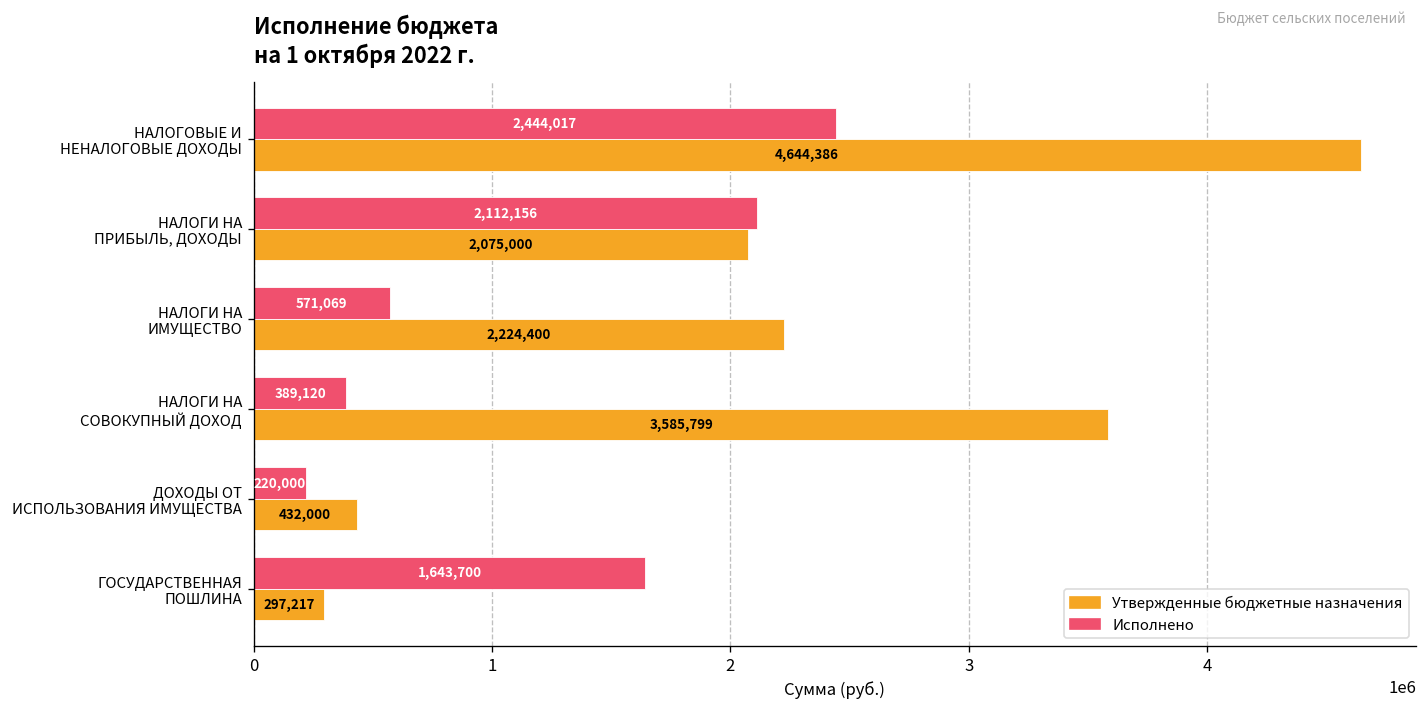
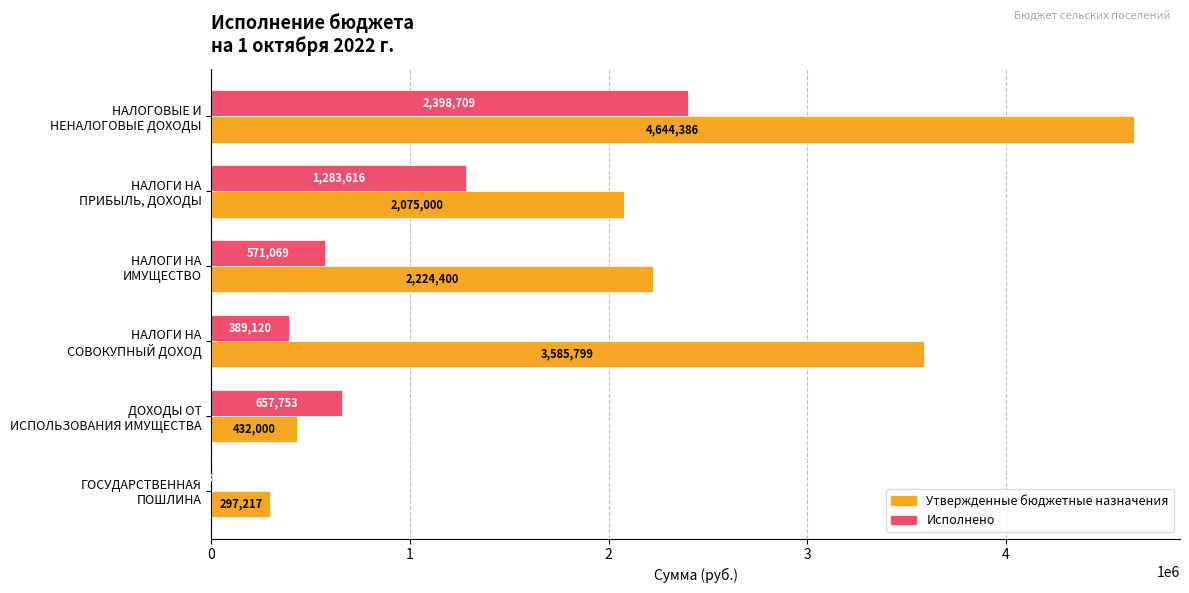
  {
    "Утвержденные бюджетные назначения": {
      "НАЛОГОВЫЕ И НЕНАЛОГОВЫЕ ДОХОДЫ": "4,644,386",
      "НАЛОГИ НА ПРИБЫЛЬ, ДОХОДЫ": "2,075,000",
      "НАЛОГИ НА ИМУЩЕСТВО": "2,224,400",
      "НАЛОГИ НА СОВОКУПНЫЙ ДОХОД": "3,585,799",
      "ДОХОДЫ ОТ ИСПОЛЬЗОВАНИЯ ИМУЩЕСТВА": "432,000",
      "ГОСУДАРСТВЕННАЯ ПОШЛИНА": "297,217"
    },
    "Исполнено": {
-     "НАЛОГОВЫЕ И НЕНАЛОГОВЫЕ ДОХОДЫ": "2,444,017",
-     "НАЛОГИ НА ПРИБЫЛЬ, ДОХОДЫ": "2,112,156",
+     "НАЛОГОВЫЕ И НЕНАЛОГОВЫЕ ДОХОДЫ": "2,398,709",
+     "НАЛОГИ НА ПРИБЫЛЬ, ДОХОДЫ": "1,283,616",
      "НАЛОГИ НА ИМУЩЕСТВО": "571,069",
      "НАЛОГИ НА СОВОКУПНЫЙ ДОХОД": "389,120",
-     "ДОХОДЫ ОТ ИСПОЛЬЗОВАНИЯ ИМУЩЕСТВА": "220,000",
-     "ГОСУДАРСТВЕННАЯ ПОШЛИНА": "1640000"
+     "ДОХОДЫ ОТ ИСПОЛЬЗОВАНИЯ ИМУЩЕСТВА": "657,753",
+     "ГОСУДАРСТВЕННАЯ ПОШЛИНА": "0"
    }
  }
